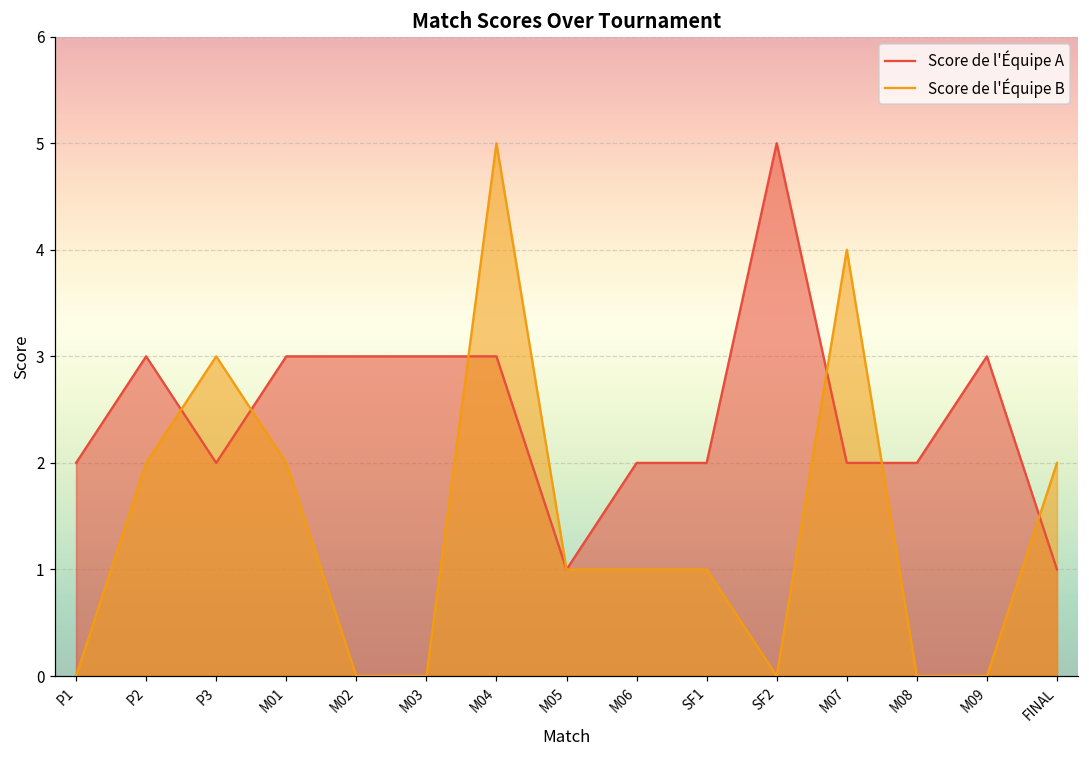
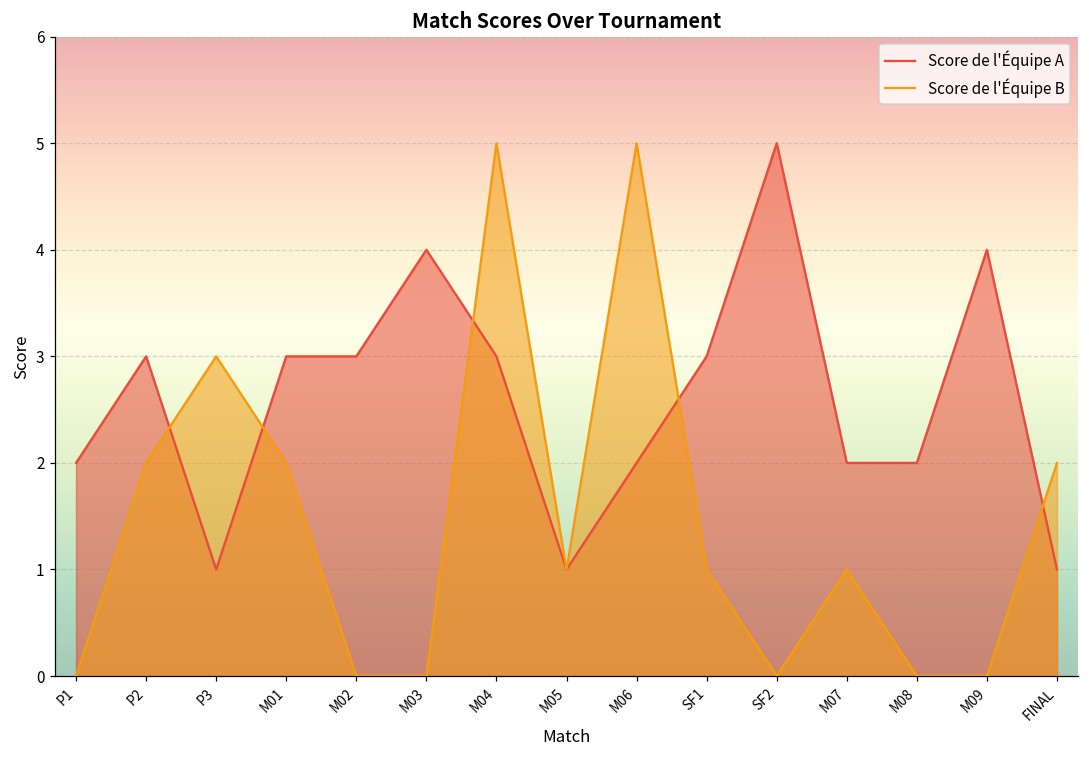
  {
    "Score de l'Équipe A": {
      "P1": 2,
      "P2": 3,
-     "P3": 2,
+     "P3": 1,
      "M01": 3,
      "M02": 3,
-     "M03": 3,
+     "M03": 4,
      "M04": 3,
      "M06": 2,
-     "SF1": 2,
+     "SF1": 3,
      "SF2": 5,
      "M07": 2,
      "M08": 2,
-     "M09": 3,
+     "M09": 4,
      "FINAL": 1
    },
    "Score de l'Équipe B": {
      "P1": 0,
      "P2": 2,
      "P3": 3,
      "M01": 2,
      "M02": 0,
      "M03": 0,
      "M04": 5,
-     "M06": 1,
+     "M06": 5,
      "SF1": 1,
      "SF2": 0,
-     "M07": 4,
+     "M07": 1,
      "M08": 0,
      "M09": 0,
      "FINAL": 2
    }
  }
